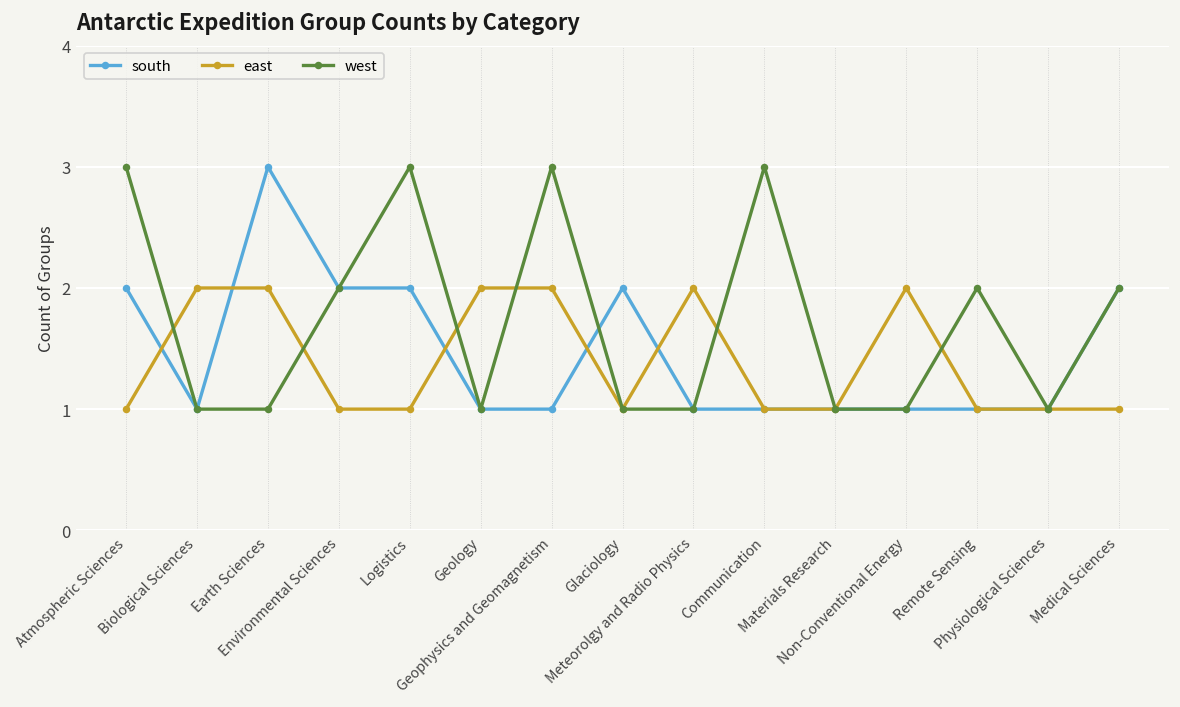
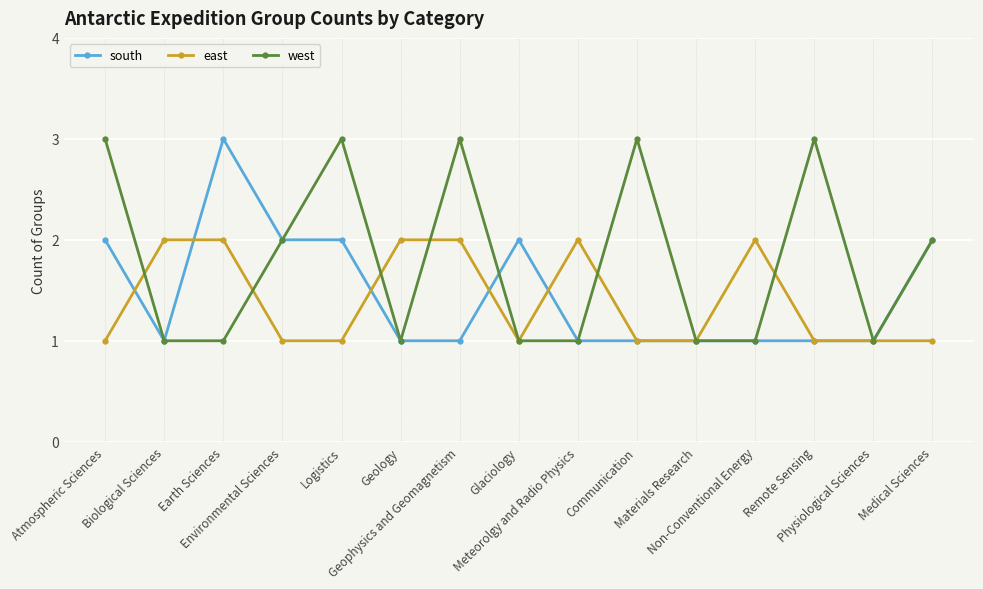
  {
    "south": {
      "Atmospheric Sciences": 2,
      "Earth Sciences": 3,
      "Logistics": 2,
      "Geophysics and Geomagnetism": 1,
      "Glaciology": 2
    },
    "east": {
      "Atmospheric Sciences": 1,
      "Biological Sciences": 2,
      "Earth Sciences": 2,
      "Environmental Sciences": 1,
      "Logistics": 1,
      "Geology": 2,
      "Geophysics and Geomagnetism": 2,
      "Meteorolgy and Radio Physics": 2,
      "Non-Conventional Energy": 2,
      "Medical Sciences": 1
    },
    "west": {
      "Atmospheric Sciences": 3,
      "Earth Sciences": 1,
      "Logistics": 3,
      "Geophysics and Geomagnetism": 3,
      "Communication": 3,
-     "Remote Sensing": 2
+     "Remote Sensing": 3
    }
  }
